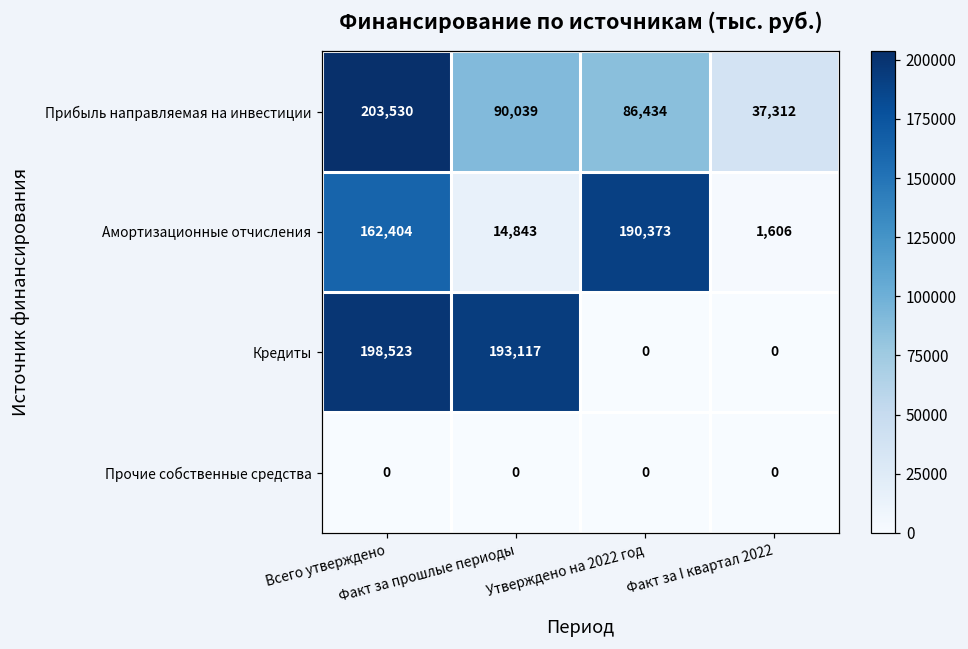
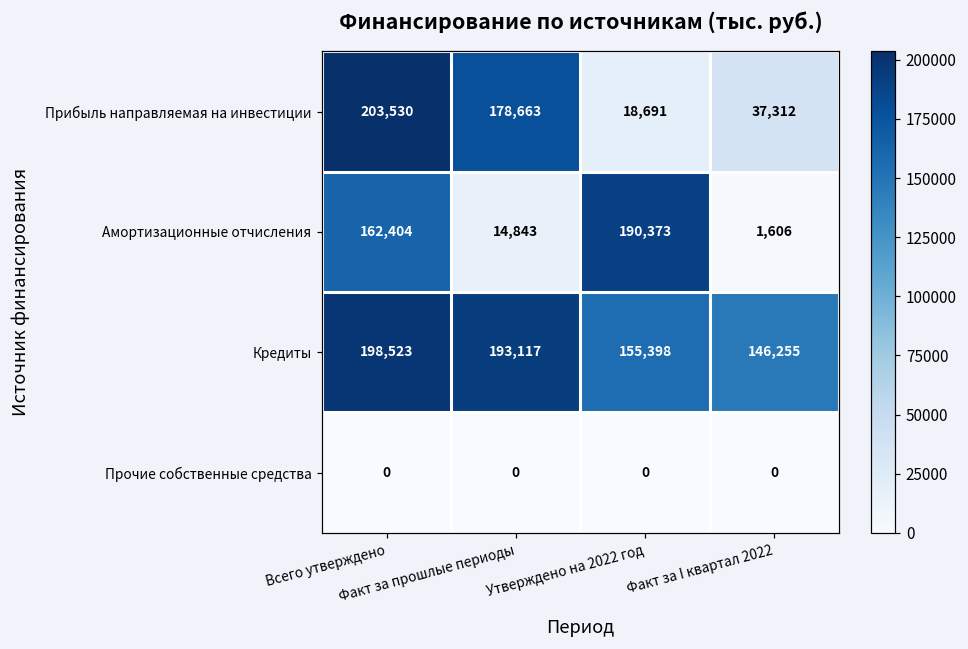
  {
    "Прибыль направляемая на инвестиции": {
      "Всего утверждено": "203,530",
-     "Факт за прошлые периоды": "90,039",
-     "Утверждено на 2022 год": "86,434",
+     "Факт за прошлые периоды": "178,663",
+     "Утверждено на 2022 год": "18,691",
      "Факт за I квартал 2022": "37,312"
    },
    "Амортизационные отчисления": {
      "Всего утверждено": "162,404",
      "Факт за прошлые периоды": "14,843",
      "Утверждено на 2022 год": "190,373",
      "Факт за I квартал 2022": "1,606"
    },
    "Кредиты": {
      "Всего утверждено": "198,523",
      "Факт за прошлые периоды": "193,117",
-     "Утверждено на 2022 год": "0",
-     "Факт за I квартал 2022": "0"
+     "Утверждено на 2022 год": "155,398",
+     "Факт за I квартал 2022": "146,255"
    },
    "Прочие собственные средства": {
      "Всего утверждено": "0",
      "Факт за прошлые периоды": "0",
      "Утверждено на 2022 год": "0",
      "Факт за I квартал 2022": "0"
    }
  }
